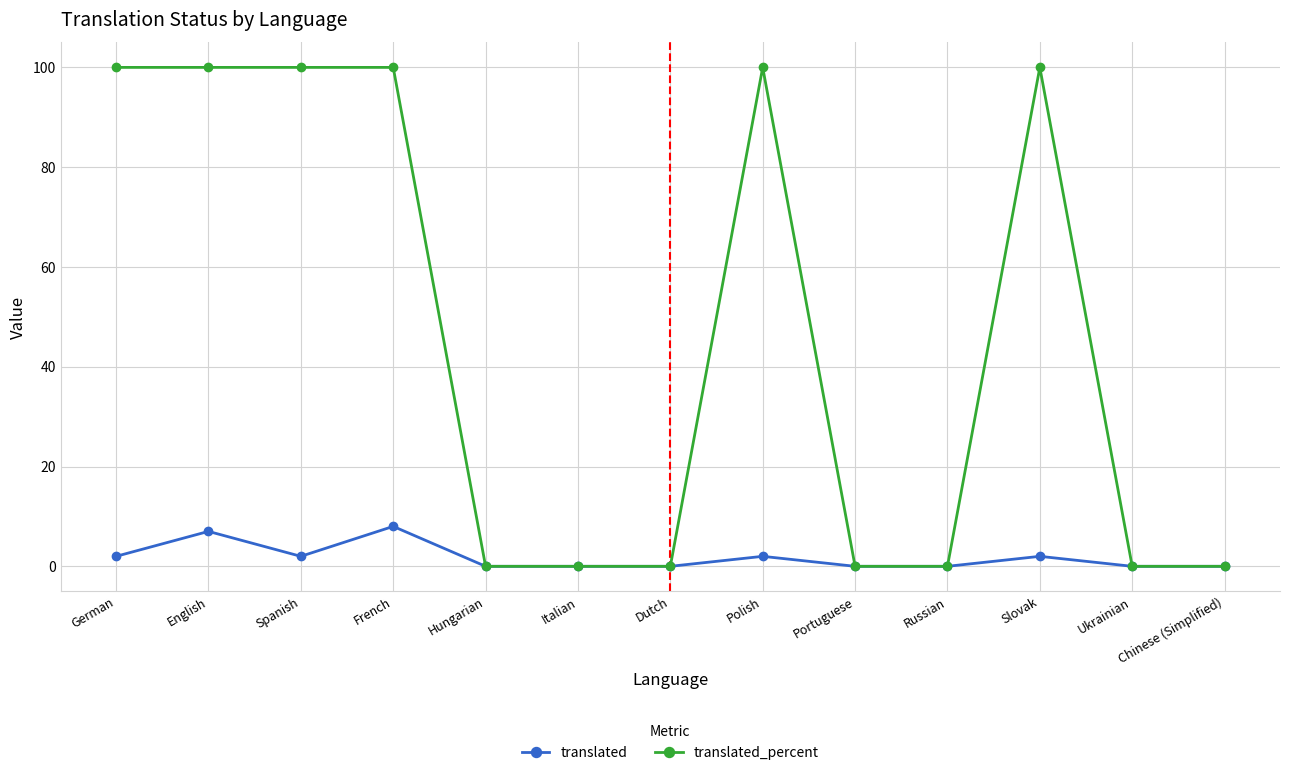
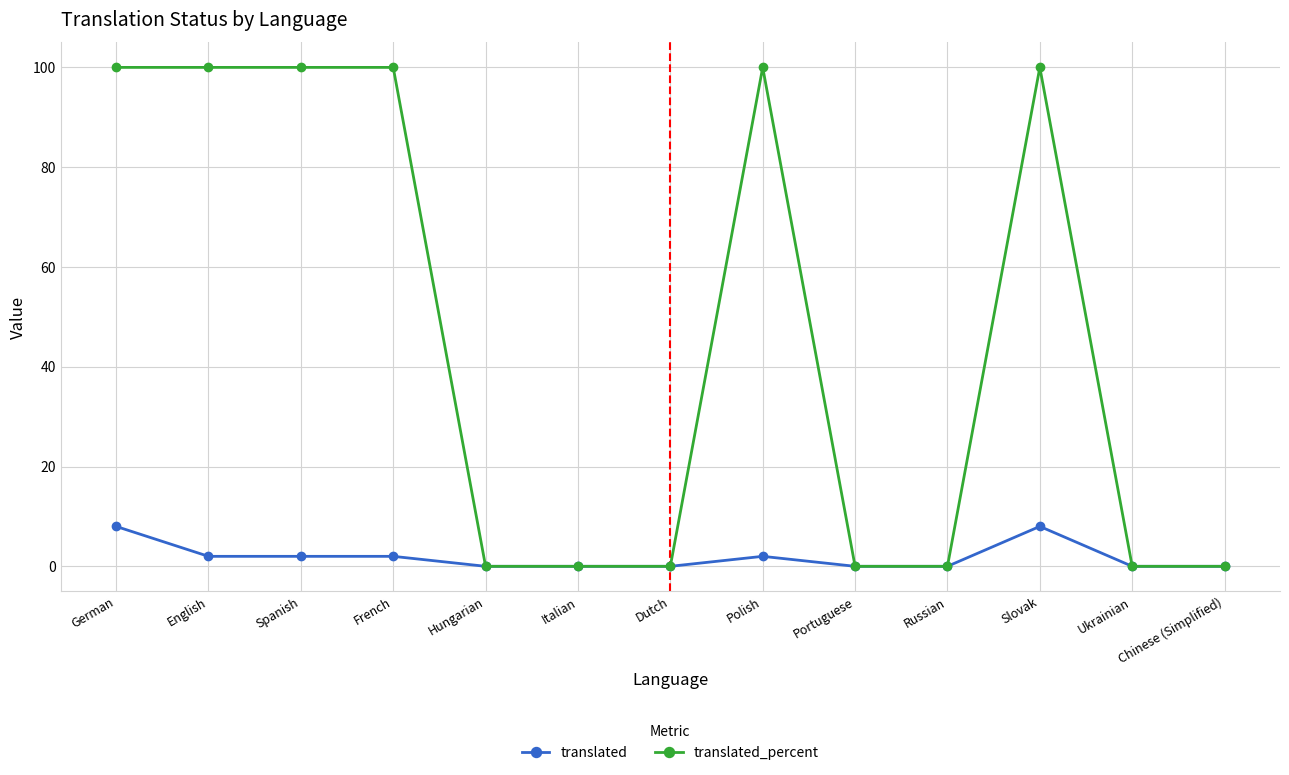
  {
    "translated": {
-     "German": 2,
-     "English": 7,
+     "German": 8,
+     "English": 2,
      "Spanish": 2,
-     "French": 8,
+     "French": 2,
      "Polish": 2,
-     "Slovak": 2
+     "Slovak": 8
    },
    "translated_percent": {
      "German": 100,
      "English": 100,
      "Spanish": 100,
      "French": 100,
      "Polish": 100,
      "Slovak": 100
    }
  }
